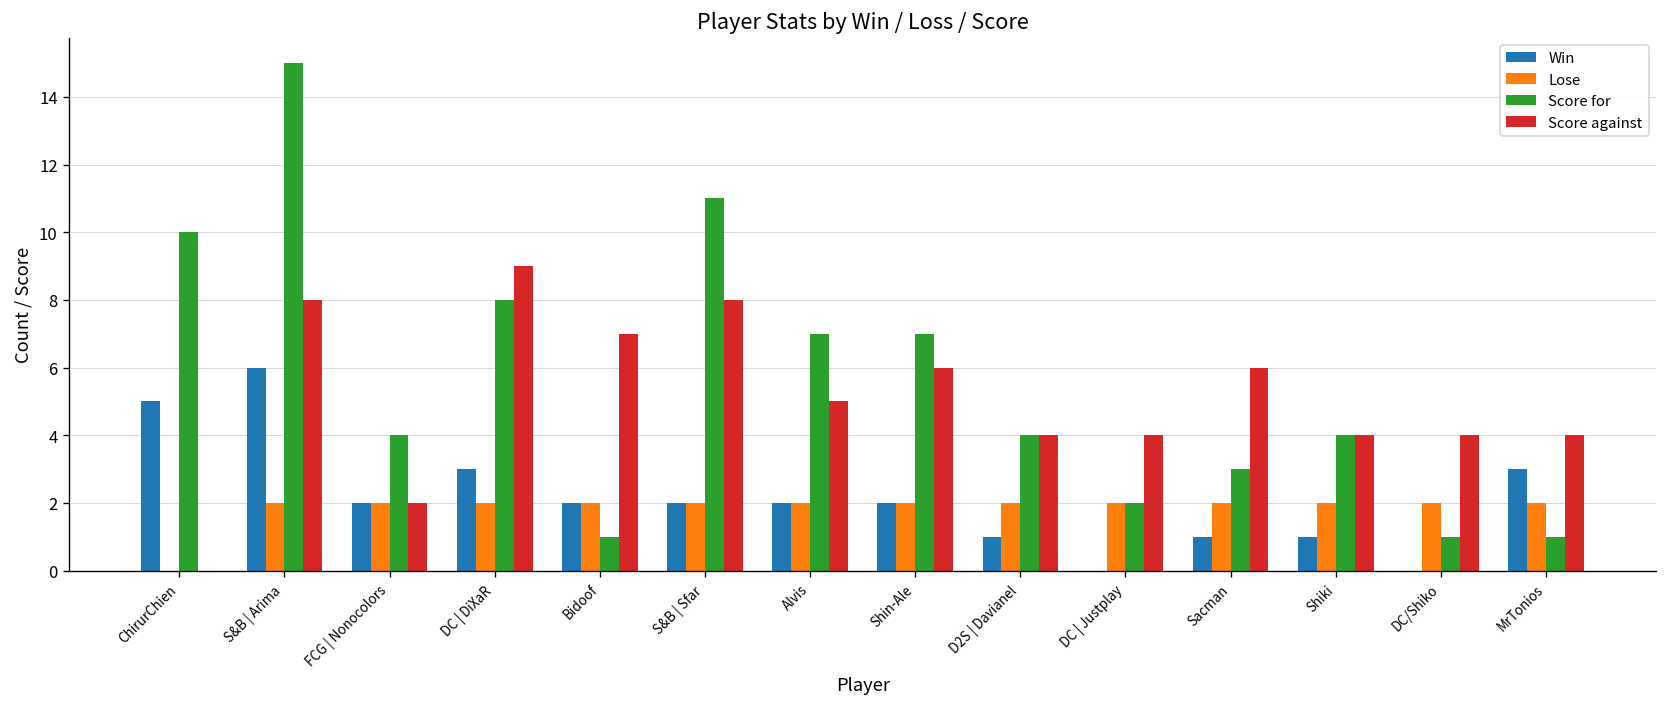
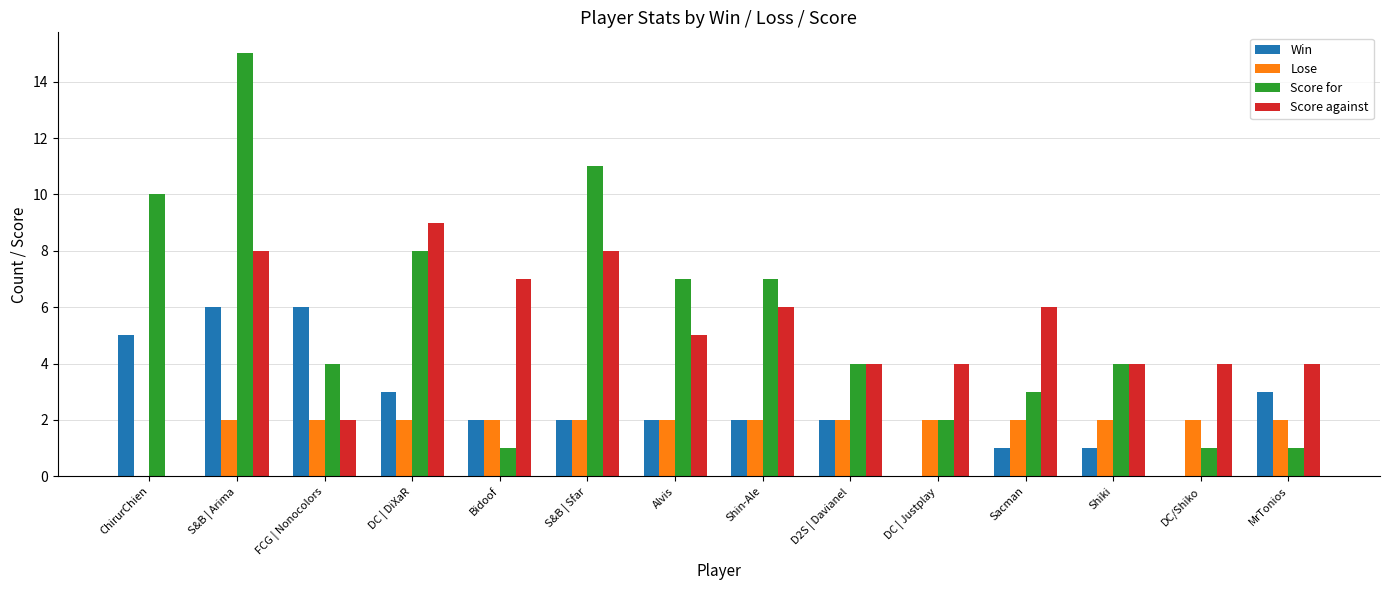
  {
    "Win": {
      "ChirurChien": 5,
      "S&B | Arima": 6,
-     "FCG | Nonocolors": 2,
+     "FCG | Nonocolors": 6,
      "DC | DiXaR": 3,
      "Bidoof": 2,
      "S&B | Sfar": 2,
      "Alvis": 2,
      "Shin-Ale": 2,
-     "D2S | Davianel": 1,
+     "D2S | Davianel": 2,
      "DC | Justplay": 0,
      "Sacman": 1,
      "Shiki": 1,
      "DC/Shiko": 0,
      "MrTonios": 3
    },
    "Lose": {
      "ChirurChien": 0,
      "S&B | Arima": 2,
      "FCG | Nonocolors": 2,
      "DC | DiXaR": 2,
      "Bidoof": 2,
      "S&B | Sfar": 2,
      "Alvis": 2,
      "Shin-Ale": 2,
      "D2S | Davianel": 2,
      "DC | Justplay": 2,
      "Sacman": 2,
      "Shiki": 2,
      "DC/Shiko": 2,
      "MrTonios": 2
    },
    "Score for": {
      "ChirurChien": 10,
      "S&B | Arima": 15,
      "FCG | Nonocolors": 4,
      "DC | DiXaR": 8,
      "Bidoof": 1,
      "S&B | Sfar": 11,
      "Alvis": 7,
      "Shin-Ale": 7,
      "D2S | Davianel": 4,
      "DC | Justplay": 2,
      "Sacman": 3,
      "Shiki": 4,
      "DC/Shiko": 1,
      "MrTonios": 1
    },
    "Score against": {
      "ChirurChien": 0,
      "S&B | Arima": 8,
      "FCG | Nonocolors": 2,
      "DC | DiXaR": 9,
      "Bidoof": 7,
      "S&B | Sfar": 8,
      "Alvis": 5,
      "Shin-Ale": 6,
      "D2S | Davianel": 4,
      "DC | Justplay": 4,
      "Sacman": 6,
      "Shiki": 4,
      "DC/Shiko": 4,
      "MrTonios": 4
    }
  }
